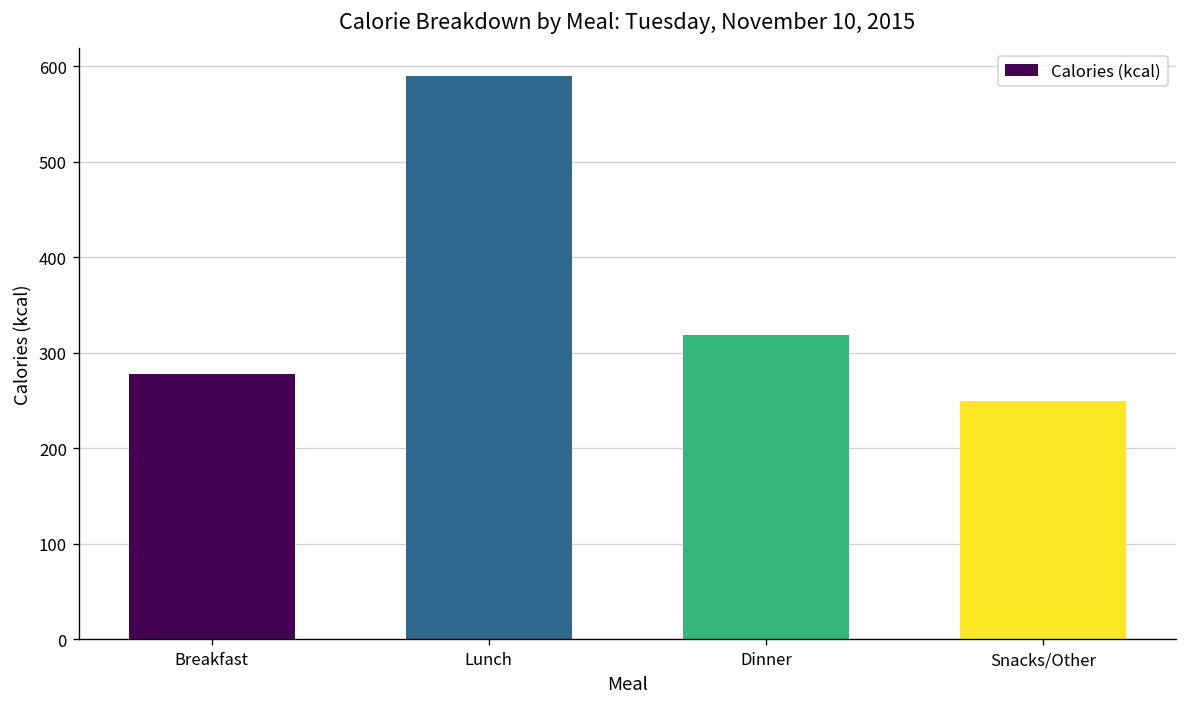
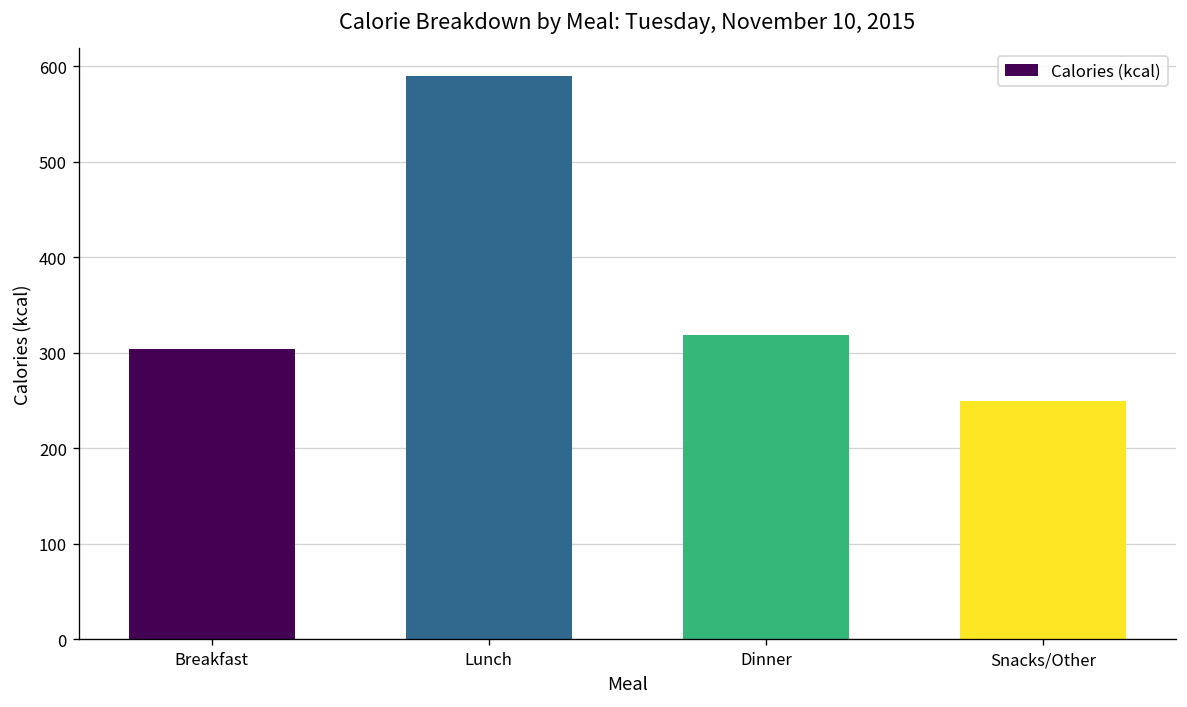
  {
-   "Breakfast": 280,
+   "Breakfast": 300,
    "Lunch": 590,
    "Dinner": 320,
    "Snacks/Other": 250
  }
